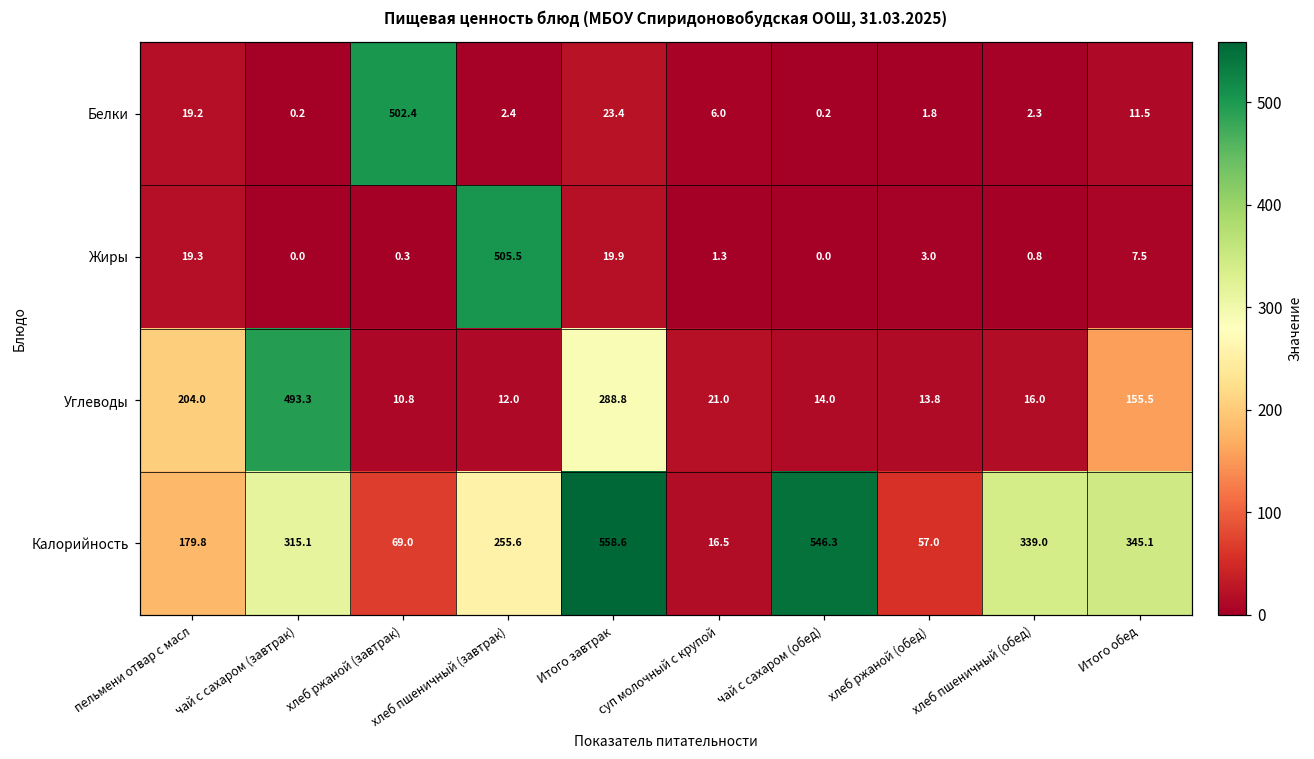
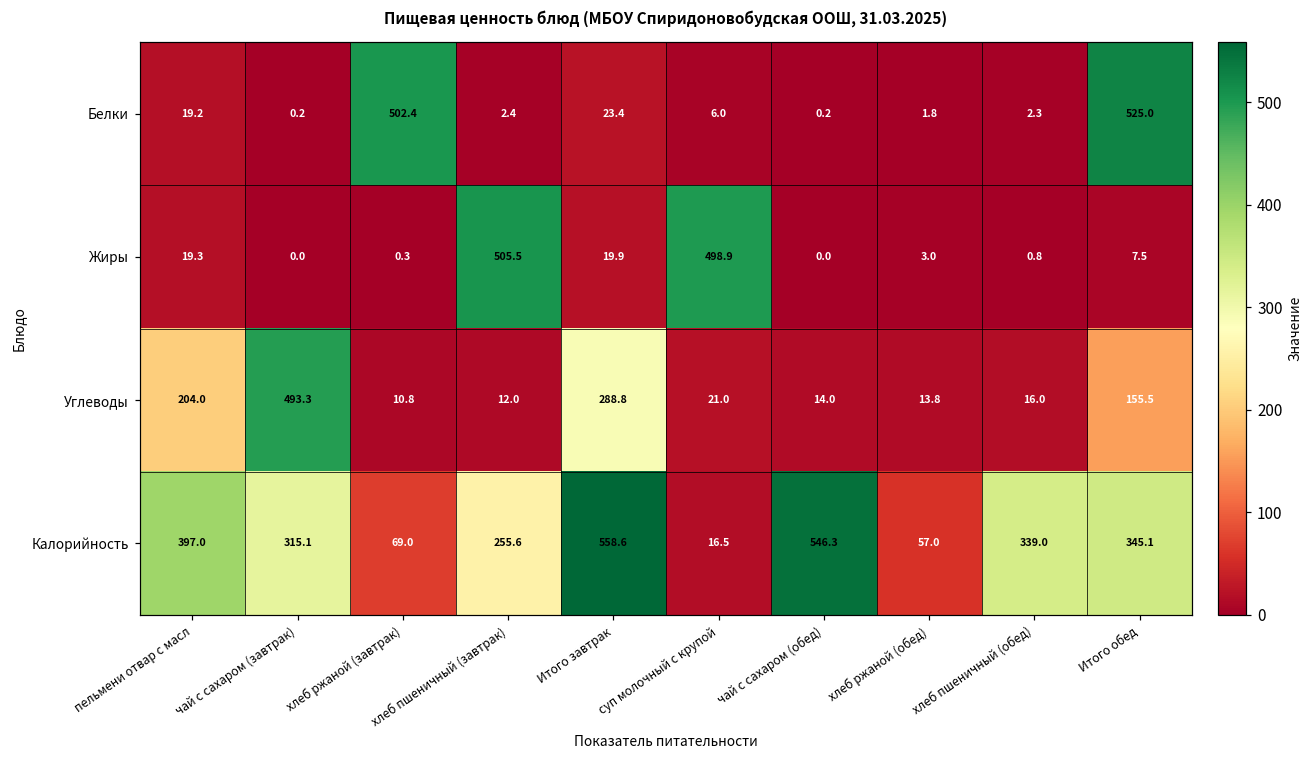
  {
    "Белки": {
      "пельмени отвар с масл": 19.2,
      "чай с сахаром (завтрак)": 0.2,
      "хлеб ржаной (завтрак)": 502.4,
      "хлеб пшеничный (завтрак)": 2.4,
      "Итого завтрак": 23.4,
      "суп молочный с крупой": 6.0,
      "чай с сахаром (обед)": 0.2,
      "хлеб ржаной (обед)": 1.8,
      "хлеб пшеничный (обед)": 2.3,
-     "Итого обед": 11.5
+     "Итого обед": 525.0
    },
    "Жиры": {
      "пельмени отвар с масл": 19.3,
      "чай с сахаром (завтрак)": 0.0,
      "хлеб ржаной (завтрак)": 0.3,
      "хлеб пшеничный (завтрак)": 505.5,
      "Итого завтрак": 19.9,
-     "суп молочный с крупой": 1.3,
+     "суп молочный с крупой": 498.9,
      "чай с сахаром (обед)": 0.0,
      "хлеб ржаной (обед)": 3.0,
      "хлеб пшеничный (обед)": 0.8,
      "Итого обед": 7.5
    },
    "Углеводы": {
      "пельмени отвар с масл": 204.0,
      "чай с сахаром (завтрак)": 493.3,
      "хлеб ржаной (завтрак)": 10.8,
      "хлеб пшеничный (завтрак)": 12.0,
      "Итого завтрак": 288.8,
      "суп молочный с крупой": 21.0,
      "чай с сахаром (обед)": 14.0,
      "хлеб ржаной (обед)": 13.8,
      "хлеб пшеничный (обед)": 16.0,
      "Итого обед": 155.5
    },
    "Калорийность": {
-     "пельмени отвар с масл": 179.8,
+     "пельмени отвар с масл": 397.0,
      "чай с сахаром (завтрак)": 315.1,
      "хлеб ржаной (завтрак)": 69.0,
      "хлеб пшеничный (завтрак)": 255.6,
      "Итого завтрак": 558.6,
      "суп молочный с крупой": 16.5,
      "чай с сахаром (обед)": 546.3,
      "хлеб ржаной (обед)": 57.0,
      "хлеб пшеничный (обед)": 339.0,
      "Итого обед": 345.1
    }
  }
